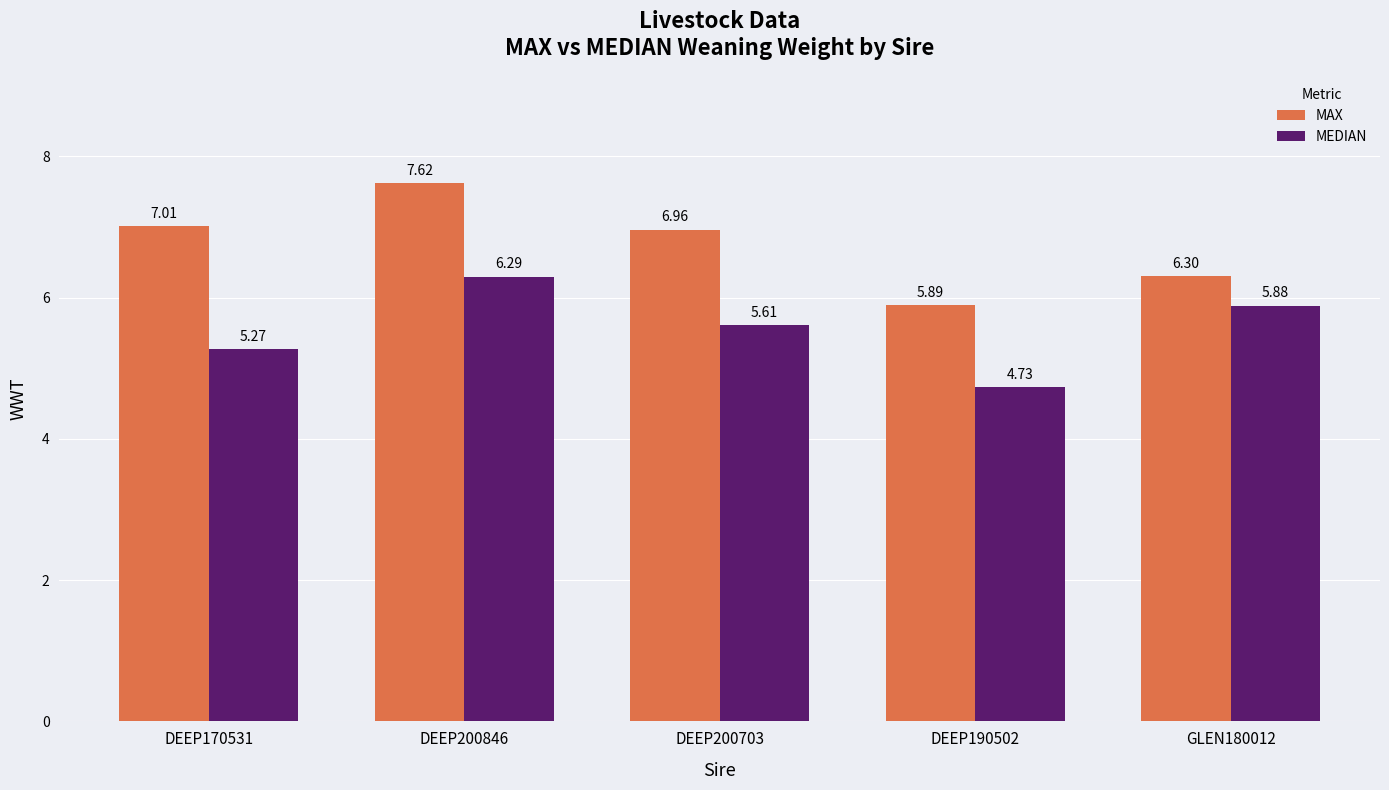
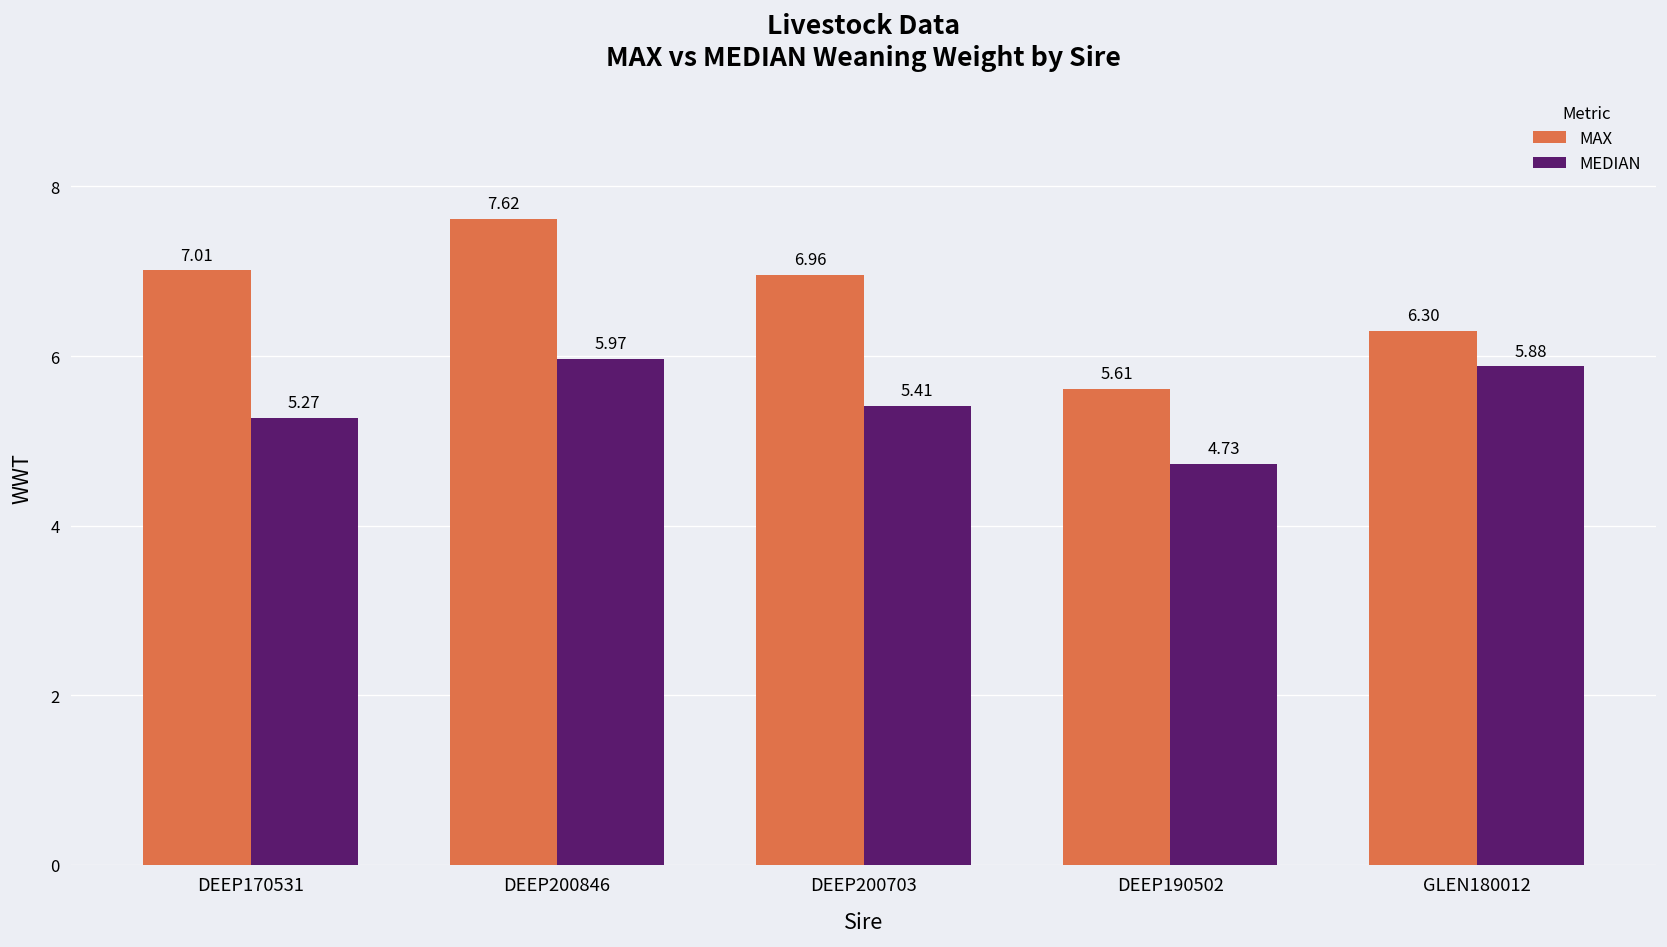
  {
    "MAX": {
      "DEEP170531": 7.01,
      "DEEP200846": 7.62,
      "DEEP200703": 6.96,
-     "DEEP190502": 5.89,
+     "DEEP190502": 5.61,
      "GLEN180012": 6.30
    },
    "MEDIAN": {
      "DEEP170531": 5.27,
-     "DEEP200846": 6.29,
-     "DEEP200703": 5.61,
+     "DEEP200846": 5.97,
+     "DEEP200703": 5.41,
      "DEEP190502": 4.73,
      "GLEN180012": 5.88
    }
  }
